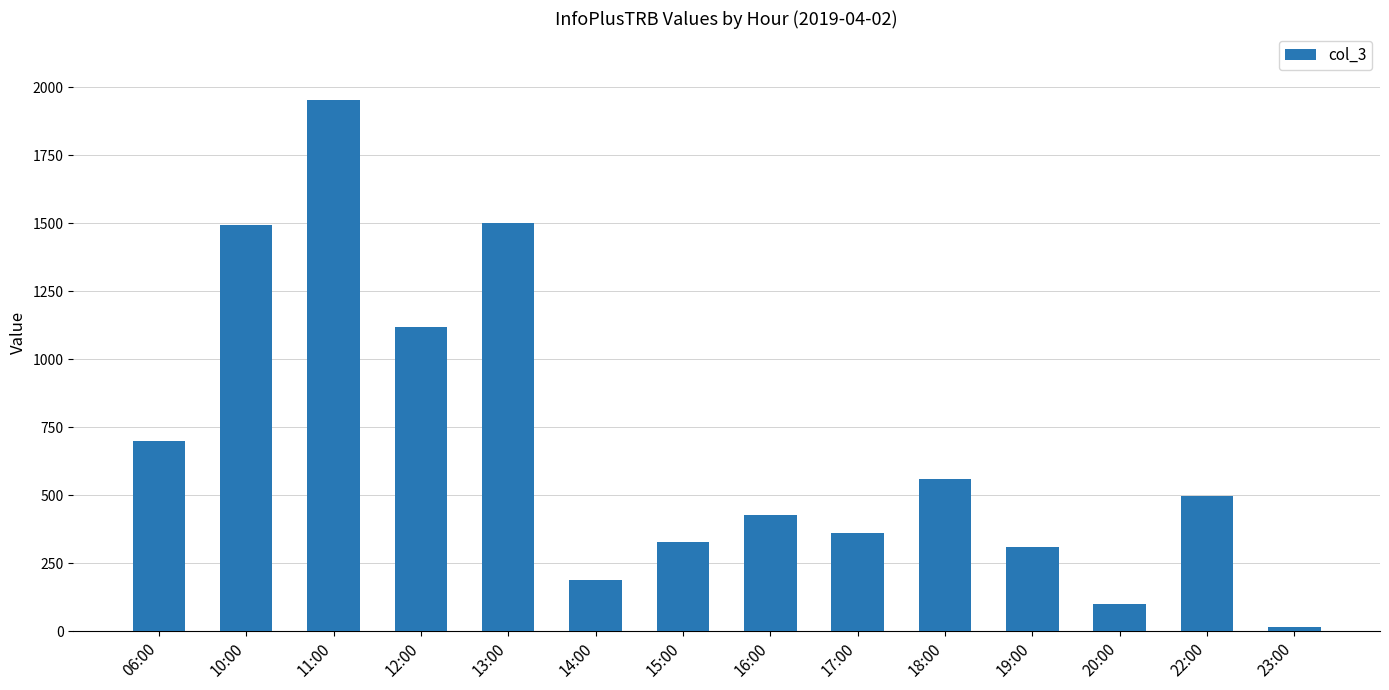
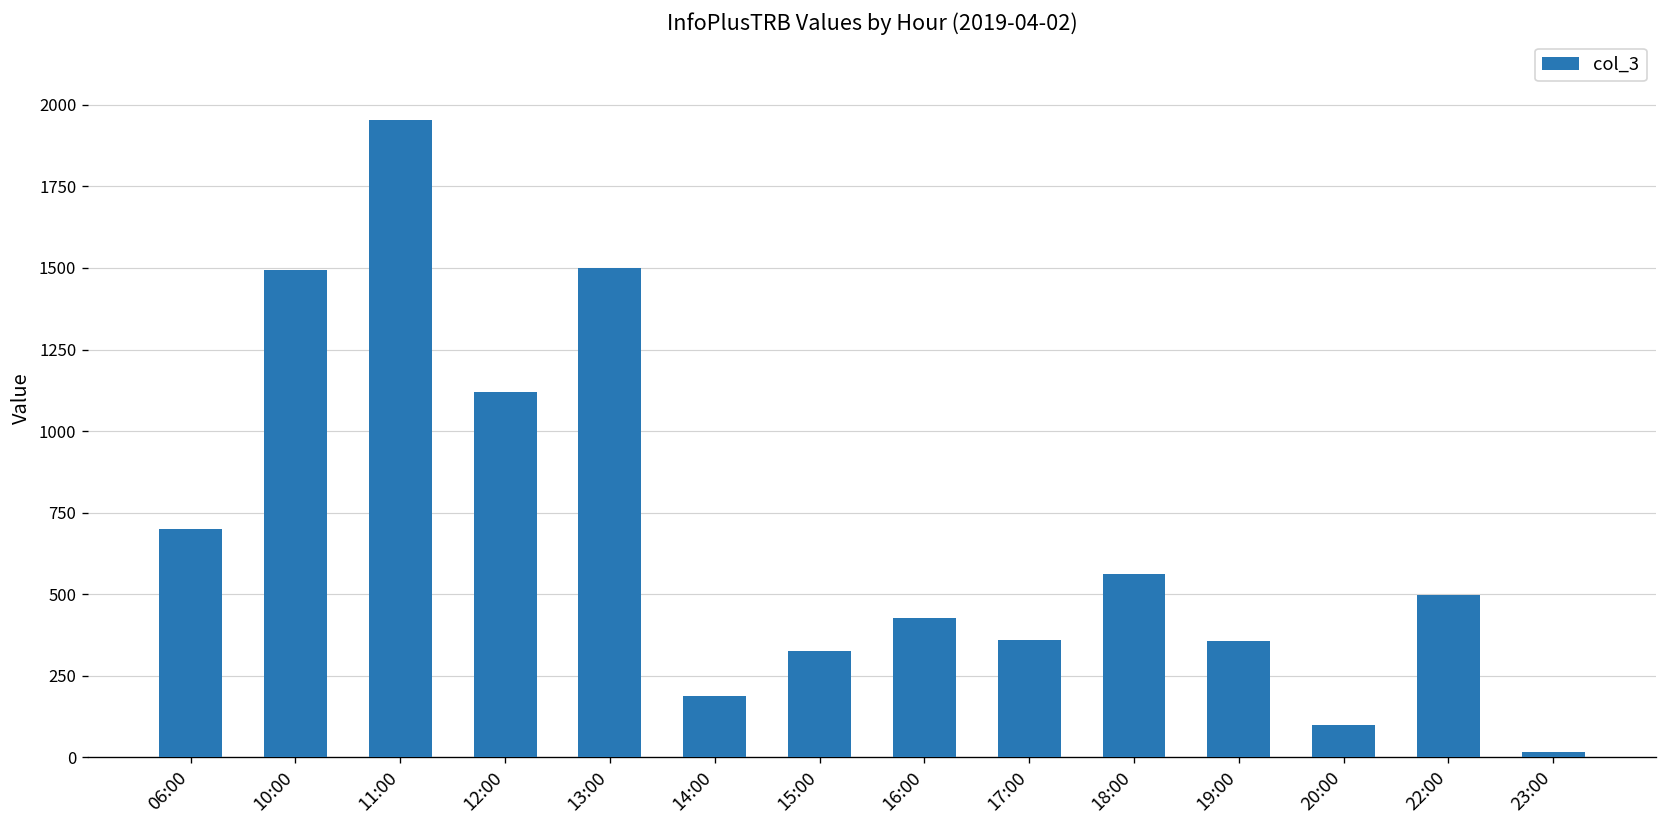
  {
    "06:00": 700,
    "10:00": 1490,
    "11:00": 1950,
    "12:00": 1120,
    "13:00": 1500,
    "14:00": 190,
    "15:00": 330,
    "16:00": 430,
    "17:00": 360,
    "18:00": 560,
-   "19:00": 310,
+   "19:00": 360,
    "20:00": 100,
    "22:00": 500,
    "23:00": 20
  }
